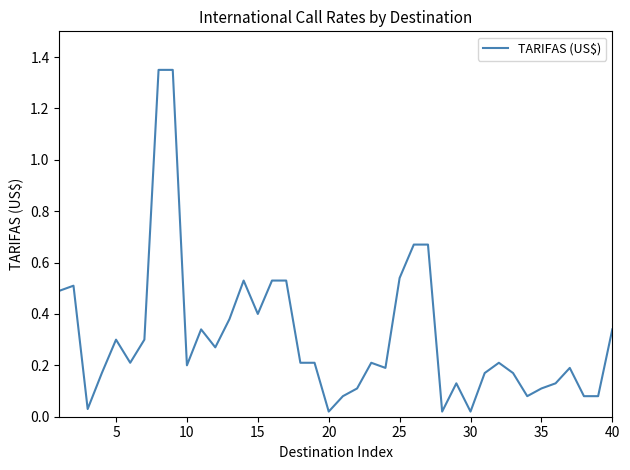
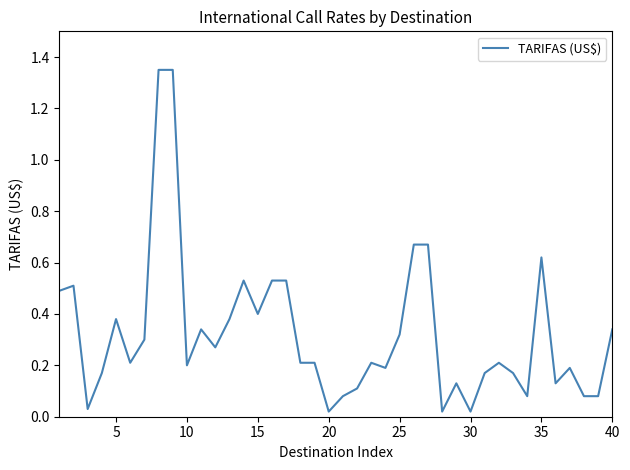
  {
-   "5": 0.30,
+   "5": 0.38,
    "10": 0.20,
    "15": 0.40,
    "20": 0.02,
-   "25": 0.54,
+   "25": 0.32,
    "30": 0.02,
-   "35": 0.11,
+   "35": 0.62,
    "40": 0.34
  }
